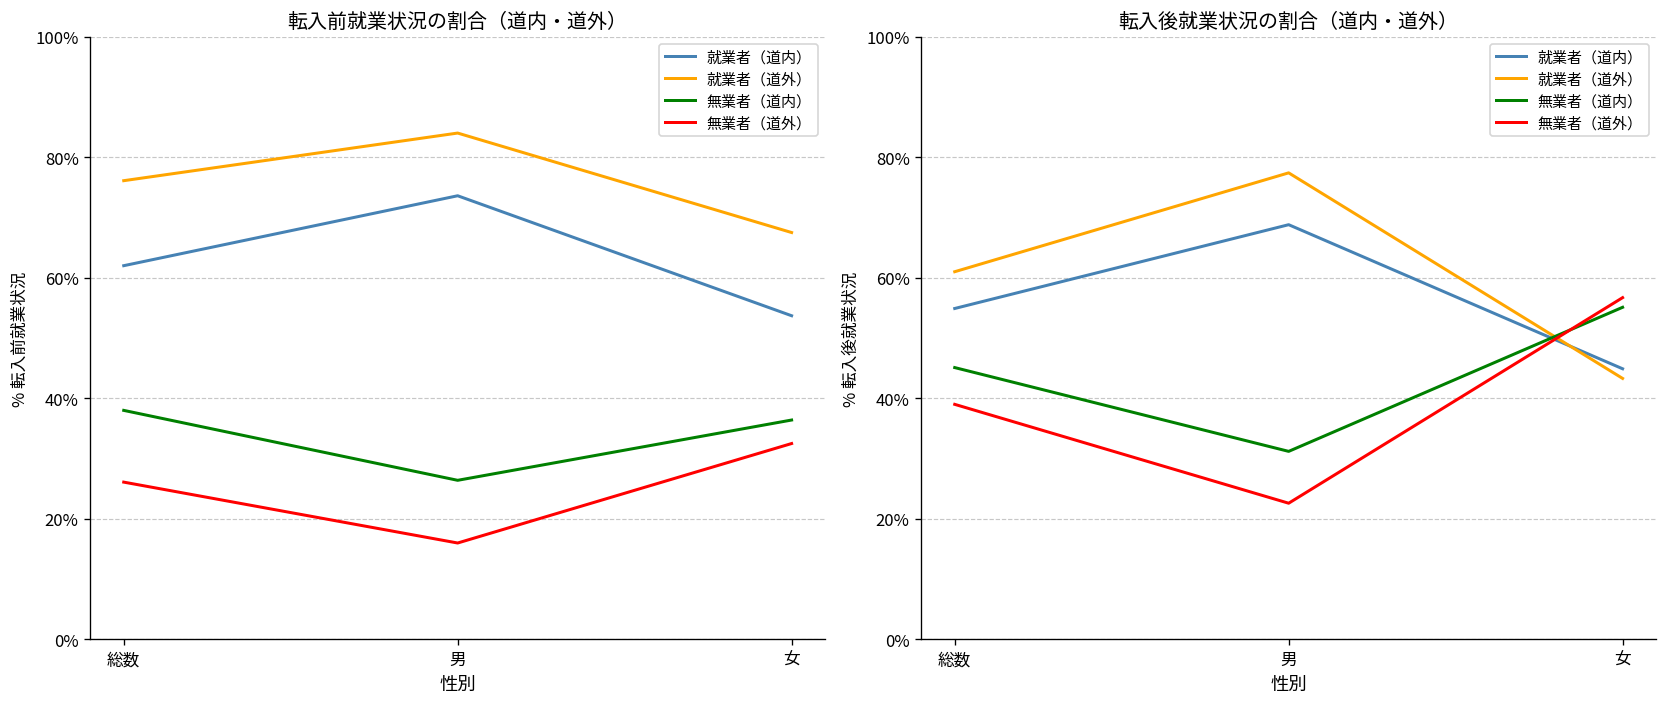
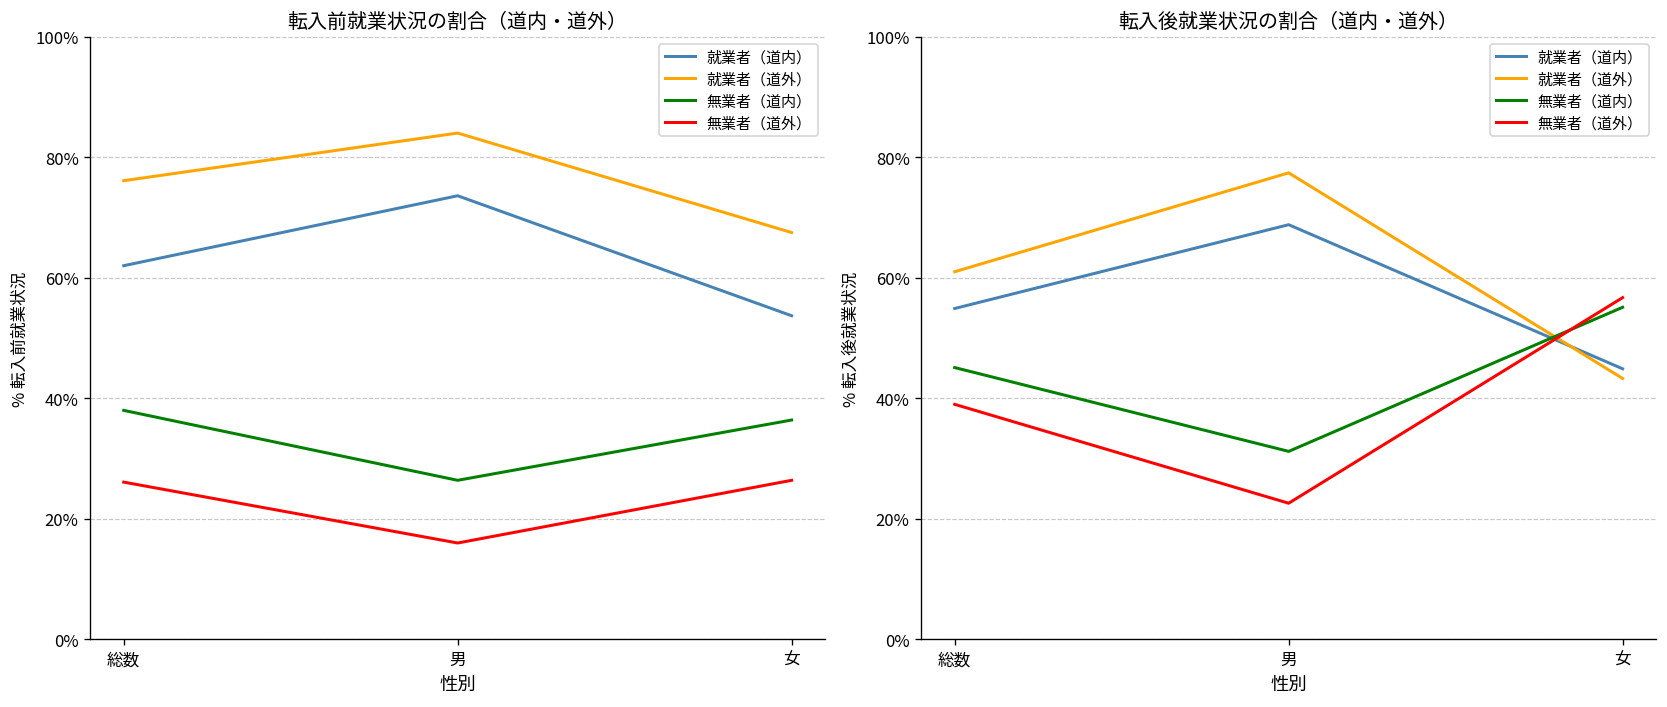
  {
    "転入前就業状況の割合（道内・道外）": {
      "就業者（道内）": {
        "総数": "62%",
        "男": "74%",
        "女": "54%"
      },
      "就業者（道外）": {
        "総数": "76%",
        "男": "84%",
        "女": "68%"
      },
      "無業者（道内）": {
        "総数": "38%",
        "男": "26%",
        "女": "36%"
      },
      "無業者（道外）": {
        "総数": "26%",
        "男": "16%",
-       "女": "33%"
+       "女": "26%"
      }
    },
    "転入後就業状況の割合（道内・道外）": {
      "就業者（道内）": {
        "総数": "55%",
        "男": "69%",
        "女": "45%"
      },
      "就業者（道外）": {
        "総数": "61%",
        "男": "77%",
        "女": "43%"
      },
      "無業者（道内）": {
        "総数": "45%",
        "男": "31%",
        "女": "55%"
      },
      "無業者（道外）": {
        "総数": "39%",
        "男": "23%",
        "女": "57%"
      }
    }
  }
